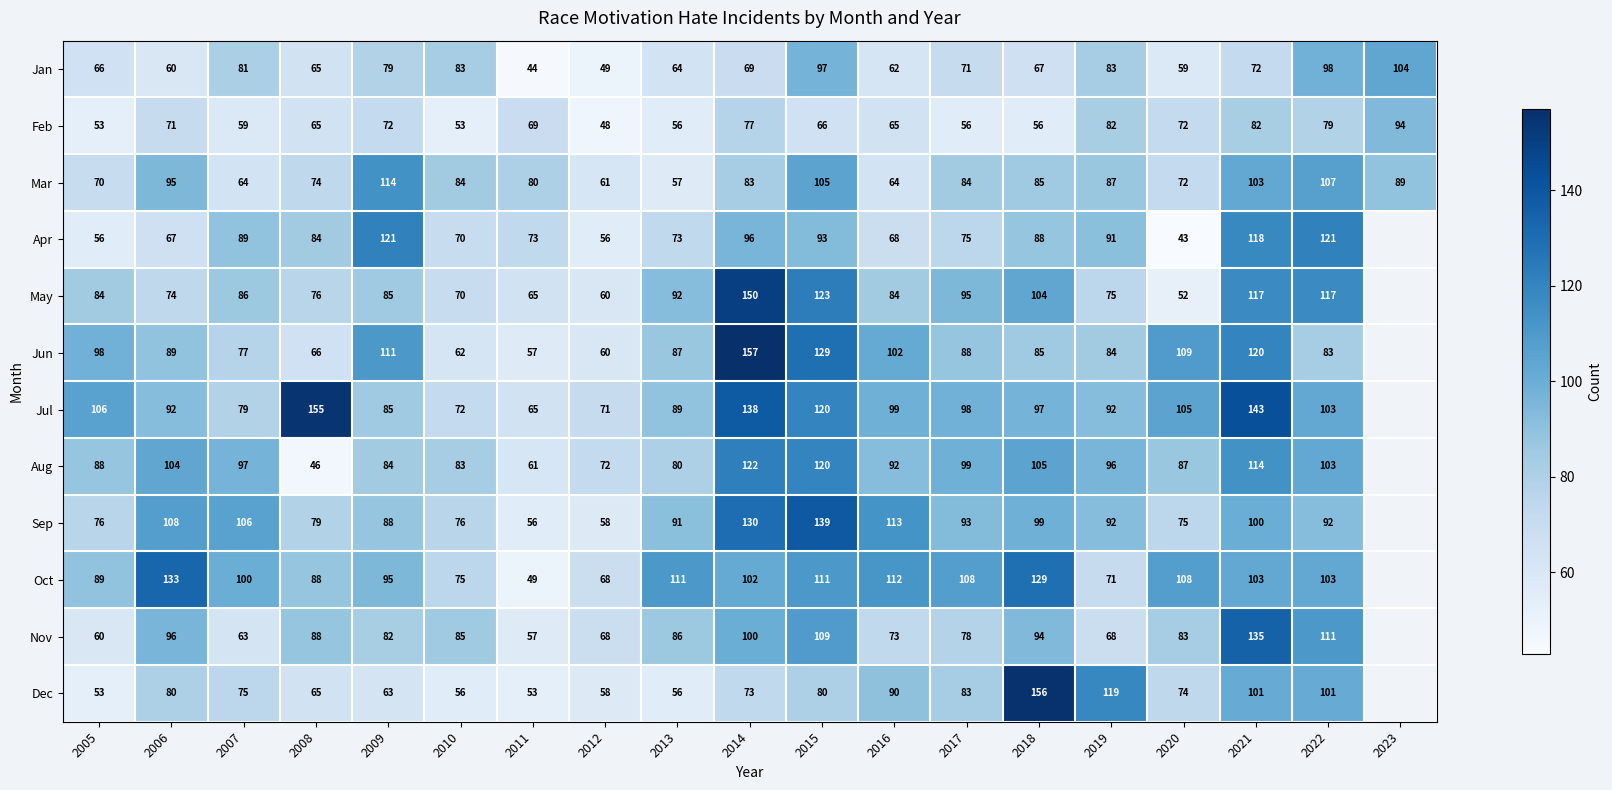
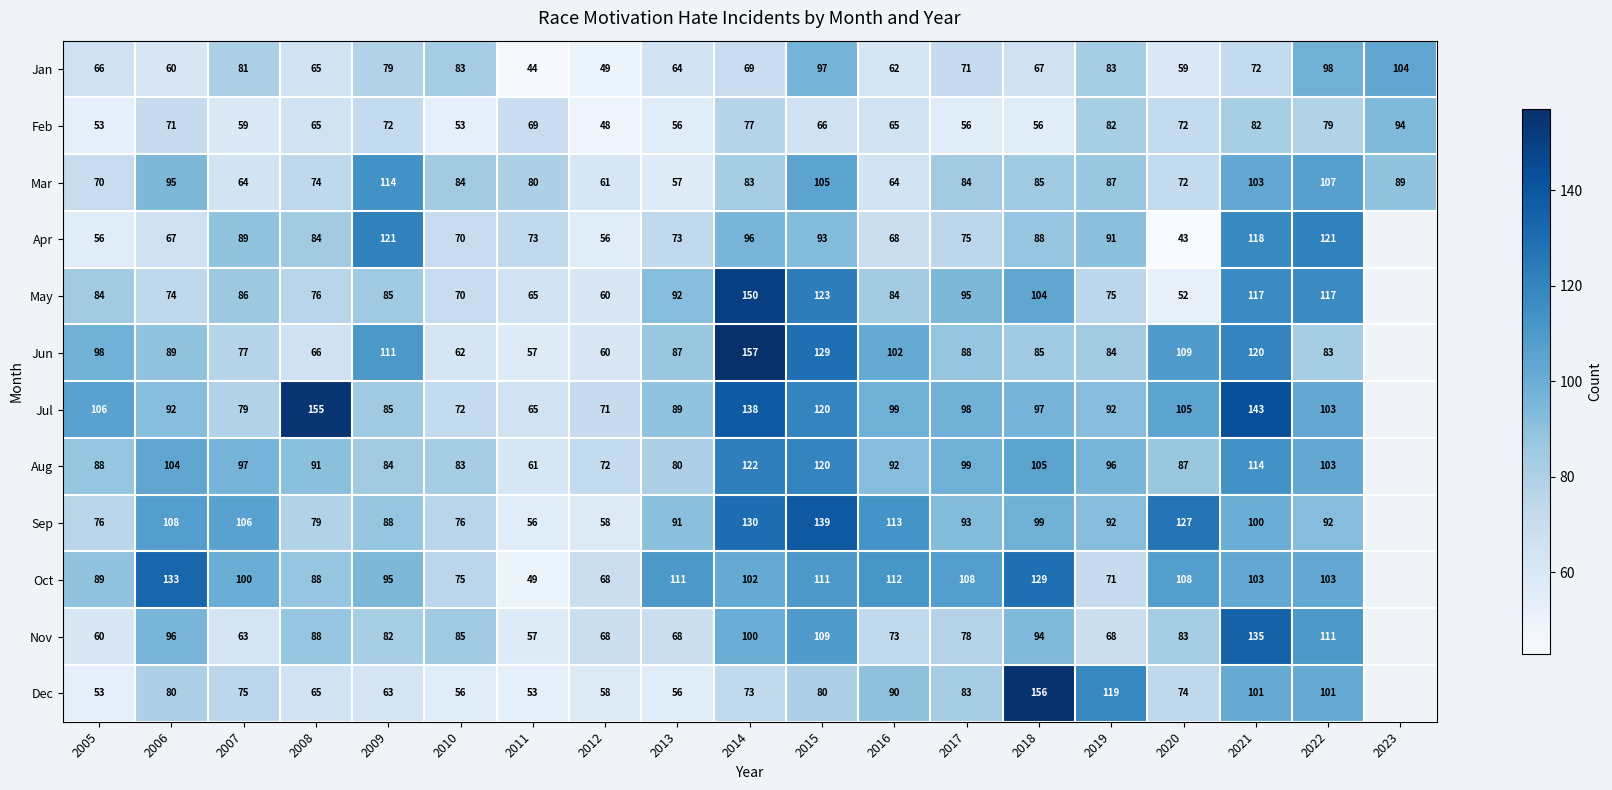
  {
    "Aug": {
      "2005": 88,
      "2006": 104,
      "2007": 97,
-     "2008": 46,
+     "2008": 91,
      "2009": 84,
      "2010": 83,
      "2011": 61,
      "2012": 72,
      "2013": 80,
      "2014": 122,
      "2015": 120,
      "2016": 92,
      "2017": 99,
      "2018": 105,
      "2019": 96,
      "2020": 87,
      "2021": 114,
      "2022": 103
    },
    "Sep": {
      "2005": 76,
      "2006": 108,
      "2007": 106,
      "2008": 79,
      "2009": 88,
      "2010": 76,
      "2011": 56,
      "2012": 58,
      "2013": 91,
      "2014": 130,
      "2015": 139,
      "2016": 113,
      "2017": 93,
      "2018": 99,
      "2019": 92,
-     "2020": 75,
+     "2020": 127,
      "2021": 100,
      "2022": 92
    },
    "Nov": {
      "2005": 60,
      "2006": 96,
      "2007": 63,
      "2008": 88,
      "2009": 82,
      "2010": 85,
      "2011": 57,
      "2012": 68,
-     "2013": 86,
+     "2013": 68,
      "2014": 100,
      "2015": 109,
      "2016": 73,
      "2017": 78,
      "2018": 94,
      "2019": 68,
      "2020": 83,
      "2021": 135,
      "2022": 111
    }
  }
